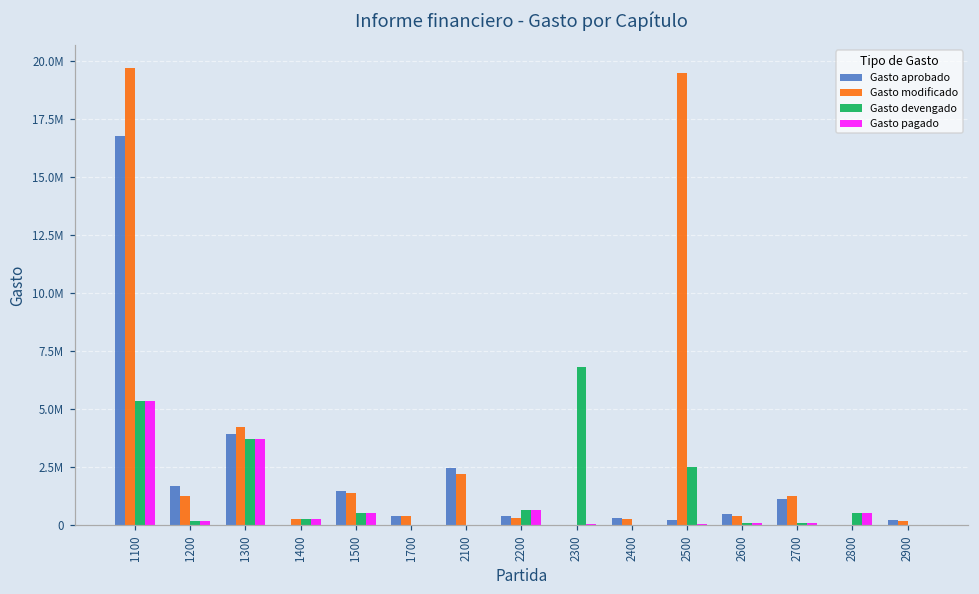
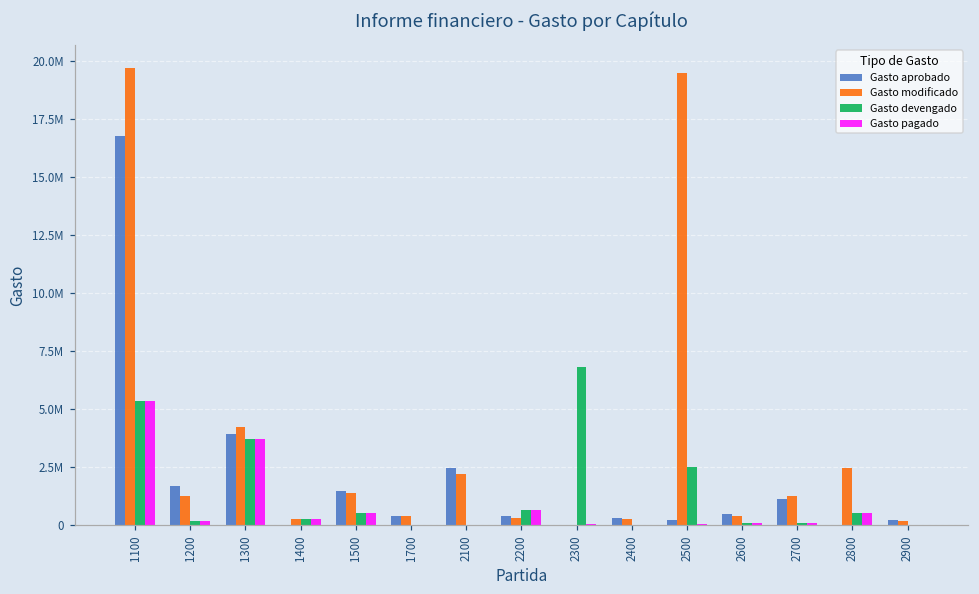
  {
    "Gasto aprobado": {
      "1100": 16800000,
      "1200": 1700000,
      "1300": 3900000,
      "1500": 1500000,
      "1700": 400000,
      "2100": 2500000,
      "2200": 400000,
      "2400": 300000,
      "2500": 200000,
      "2600": 500000,
      "2700": 1100000,
      "2900": 200000
    },
    "Gasto modificado": {
      "1100": 19700000,
      "1200": 1300000,
      "1300": 4200000,
      "1400": 300000,
      "1500": 1400000,
      "1700": 400000,
      "2100": 2200000,
      "2200": 300000,
      "2400": 300000,
      "2500": 19500000,
      "2600": 400000,
      "2700": 1300000,
-     "2800": 0,
+     "2800": 2500000,
      "2900": 200000
    },
    "Gasto devengado": {
      "1100": 5400000,
      "1200": 200000,
      "1300": 3700000,
      "1400": 300000,
      "1500": 500000,
      "1700": 0,
      "2100": 0,
      "2200": 700000,
      "2300": 6800000,
      "2400": 0,
      "2500": 2500000,
      "2800": 500000,
      "2900": 0
    },
    "Gasto pagado": {
      "1100": 5400000,
      "1200": 200000,
      "1300": 3700000,
      "1400": 300000,
      "1500": 500000,
      "1700": 0,
      "2100": 0,
      "2200": 700000,
      "2400": 0,
      "2800": 500000,
      "2900": 0
    }
  }
